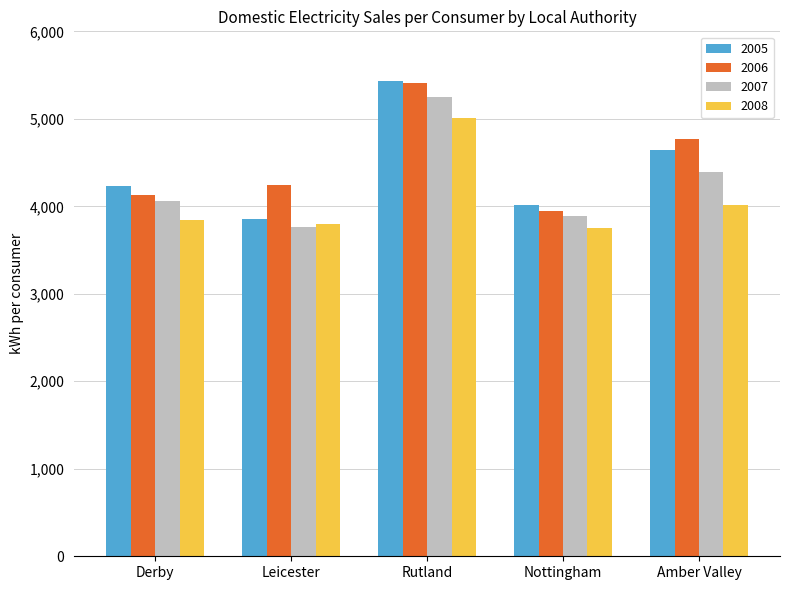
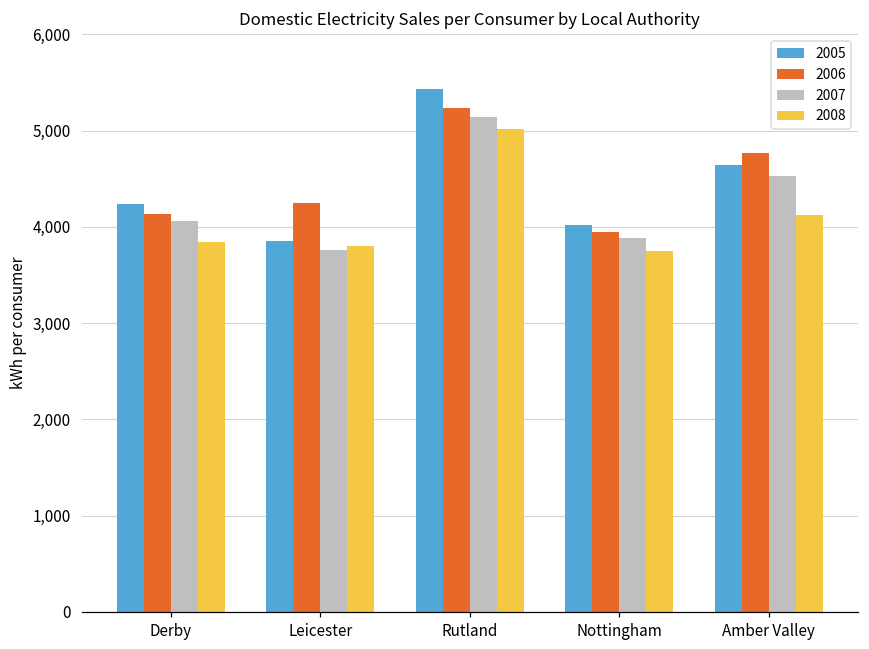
  {
    "2005": {
      "Derby": "4,200",
      "Leicester": "3,900",
      "Rutland": "5,400",
      "Nottingham": "4,000",
      "Amber Valley": "4,600"
    },
    "2006": {
      "Derby": "4,100",
      "Leicester": "4,200",
-     "Rutland": "5,400",
+     "Rutland": "5,200",
      "Nottingham": "3,900",
      "Amber Valley": "4,800"
    },
    "2007": {
      "Derby": "4,100",
      "Leicester": "3,800",
-     "Rutland": "5,200",
+     "Rutland": "5,100",
      "Nottingham": "3,900",
-     "Amber Valley": "4,400"
+     "Amber Valley": "4,500"
    },
    "2008": {
      "Derby": "3,800",
      "Leicester": "3,800",
      "Rutland": "5,000",
      "Nottingham": "3,700",
-     "Amber Valley": "4,000"
+     "Amber Valley": "4,100"
    }
  }
